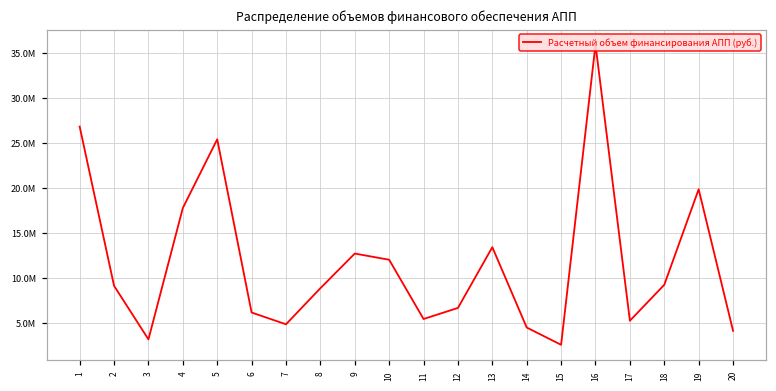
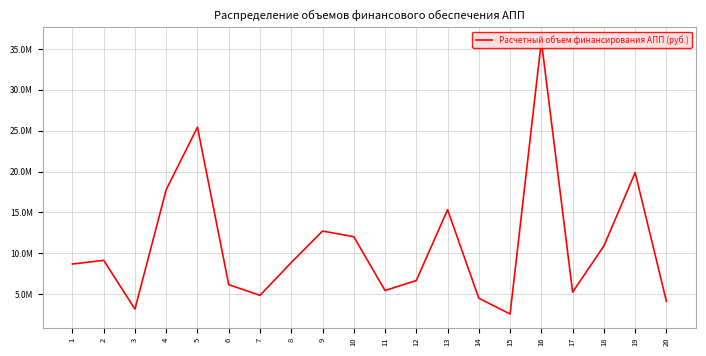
  {
-   "1": 27000000,
+   "1": 9000000,
    "2": 9000000,
    "3": 3000000,
    "4": 18000000,
    "5": 25000000,
    "6": 6000000,
    "7": 5000000,
    "8": 9000000,
    "9": 13000000,
    "10": 12000000,
    "11": 5000000,
    "12": 7000000,
-   "13": 13000000,
+   "13": 15000000,
    "14": 4000000,
    "15": 3000000,
    "17": 5000000,
-   "18": 9000000,
+   "18": 11000000,
    "19": 20000000,
    "20": 4000000
  }
